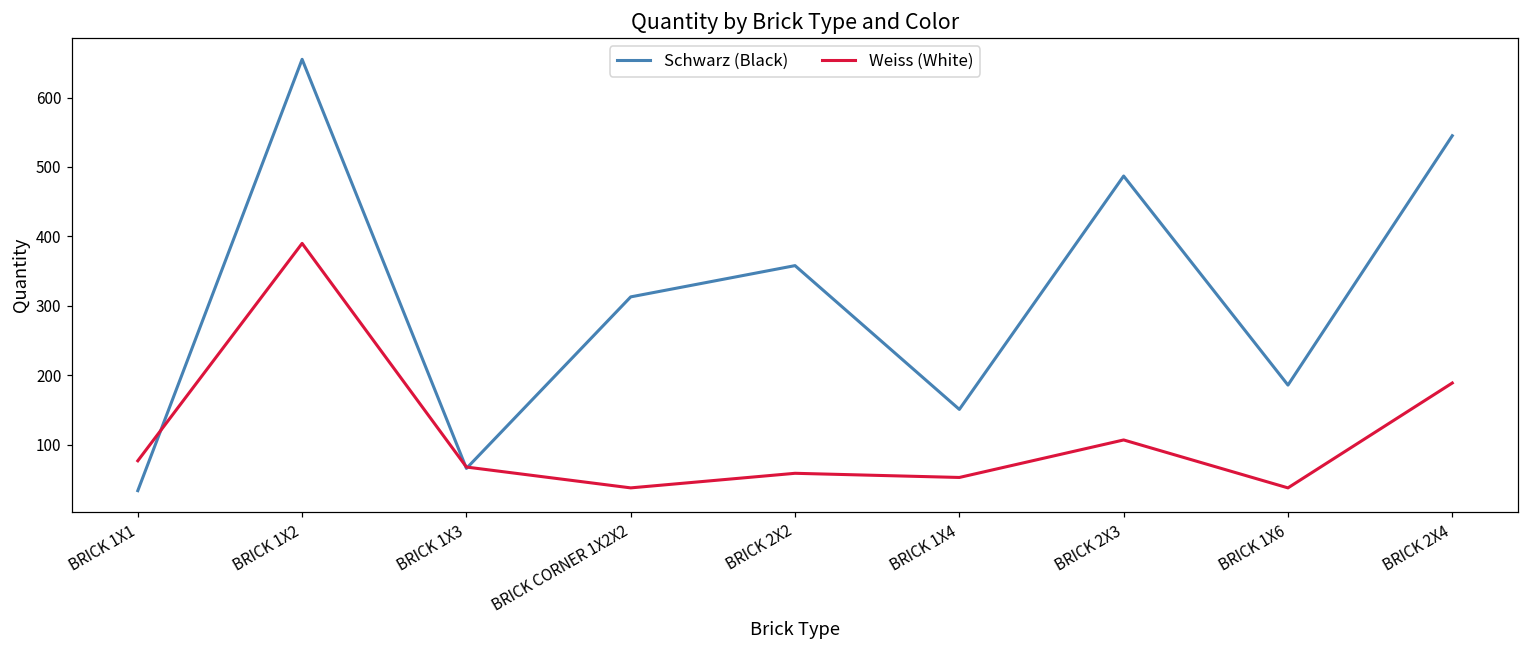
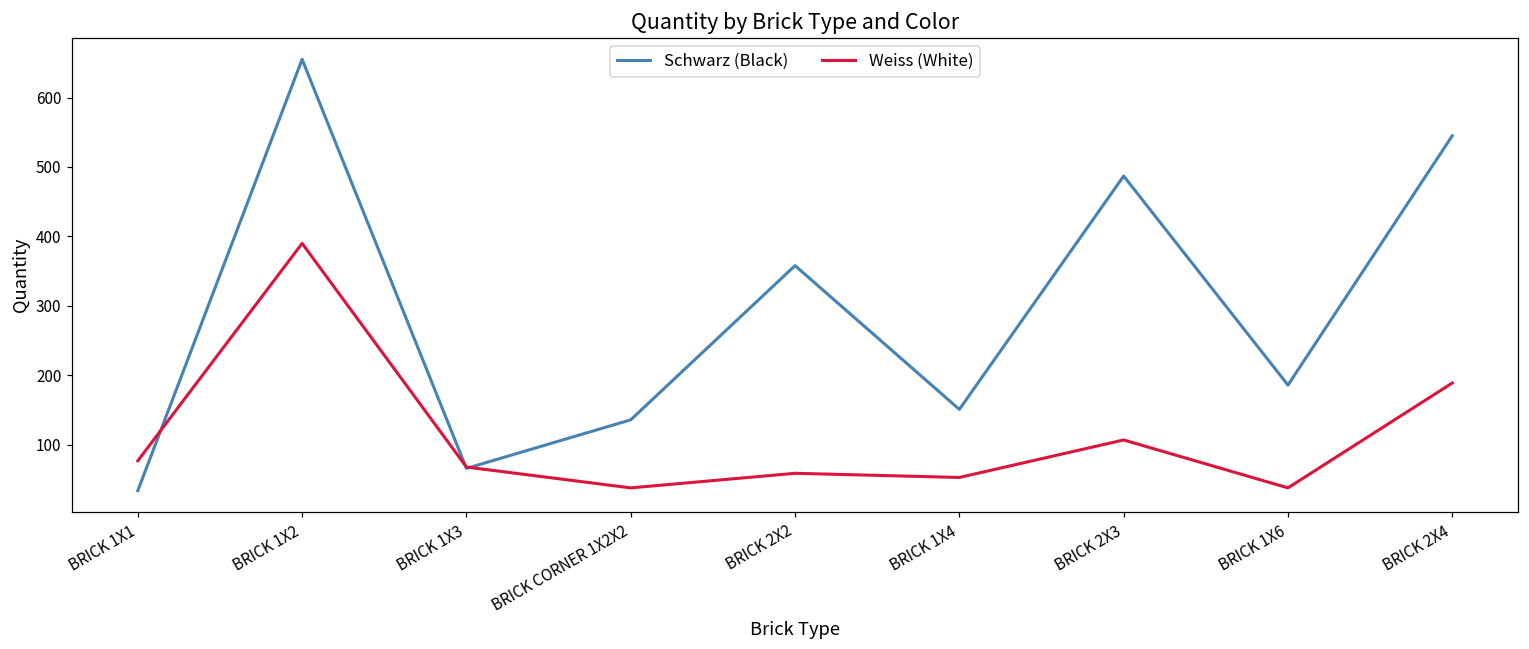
  {
    "Schwarz (Black)": {
      "BRICK 1X1": 30,
      "BRICK 1X2": 660,
-     "BRICK CORNER 1X2X2": 310,
+     "BRICK CORNER 1X2X2": 140,
      "BRICK 2X2": 360,
      "BRICK 1X4": 150,
      "BRICK 2X3": 490,
      "BRICK 1X6": 190,
      "BRICK 2X4": 550
    },
    "Weiss (White)": {
      "BRICK 1X1": 80,
      "BRICK 1X2": 390,
      "BRICK CORNER 1X2X2": 40,
      "BRICK 2X2": 60,
      "BRICK 1X4": 50,
      "BRICK 2X3": 110,
      "BRICK 1X6": 40,
      "BRICK 2X4": 190
    }
  }
